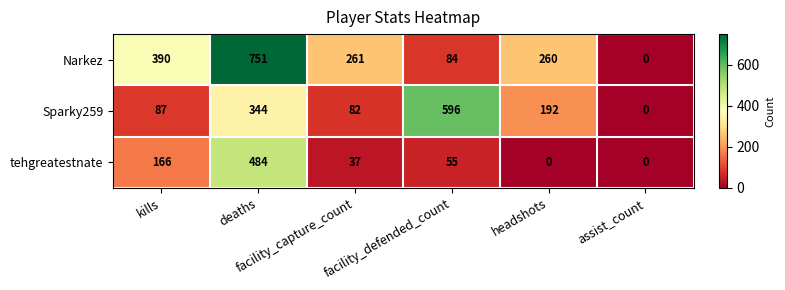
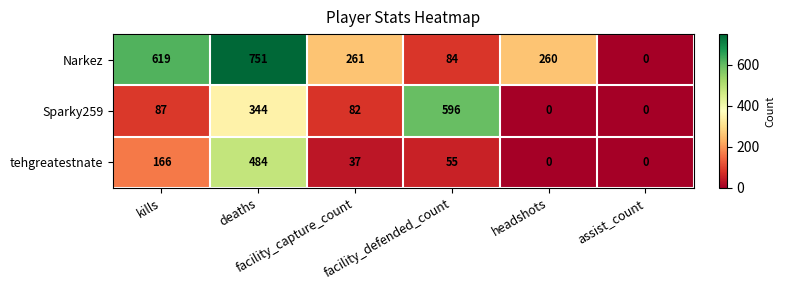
  {
    "Narkez": {
-     "kills": 390,
+     "kills": 619,
      "deaths": 751,
      "facility_capture_count": 261,
      "facility_defended_count": 84,
      "headshots": 260,
      "assist_count": 0
    },
    "Sparky259": {
      "kills": 87,
      "deaths": 344,
      "facility_capture_count": 82,
      "facility_defended_count": 596,
-     "headshots": 192,
+     "headshots": 0,
      "assist_count": 0
    },
    "tehgreatestnate": {
      "kills": 166,
      "deaths": 484,
      "facility_capture_count": 37,
      "facility_defended_count": 55,
      "headshots": 0,
      "assist_count": 0
    }
  }
